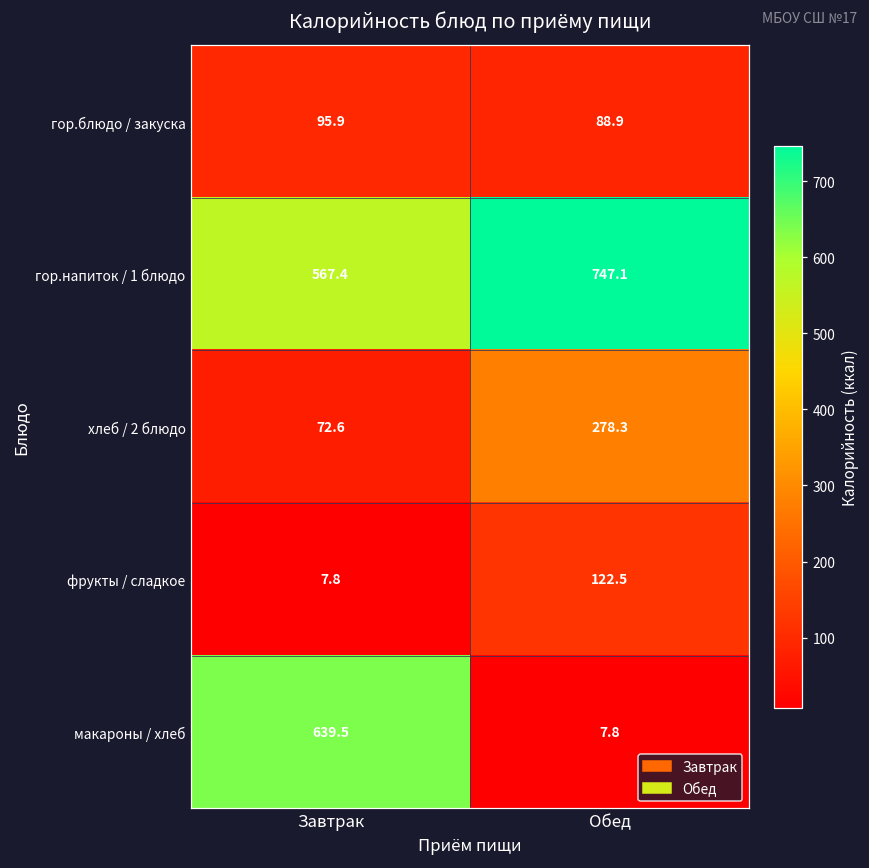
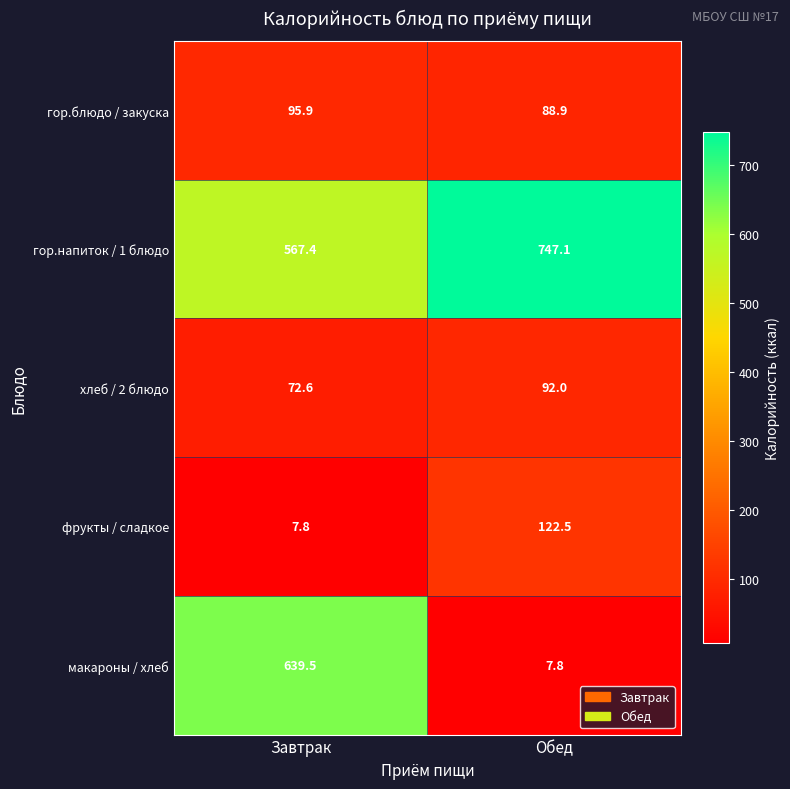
  {
    "гор.блюдо / закуска": {
      "Завтрак": 95.9,
      "Обед": 88.9
    },
    "гор.напиток / 1 блюдо": {
      "Завтрак": 567.4,
      "Обед": 747.1
    },
    "хлеб / 2 блюдо": {
      "Завтрак": 72.6,
-     "Обед": 278.3
+     "Обед": 92.0
    },
    "фрукты / сладкое": {
      "Завтрак": 7.8,
      "Обед": 122.5
    },
    "макароны / хлеб": {
      "Завтрак": 639.5,
      "Обед": 7.8
    }
  }
